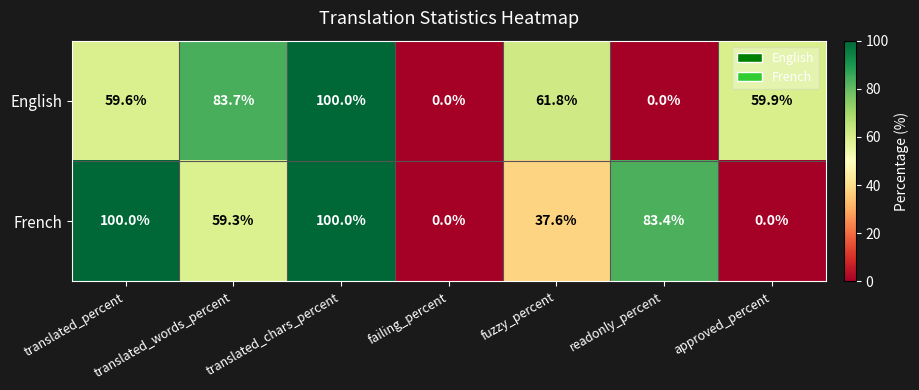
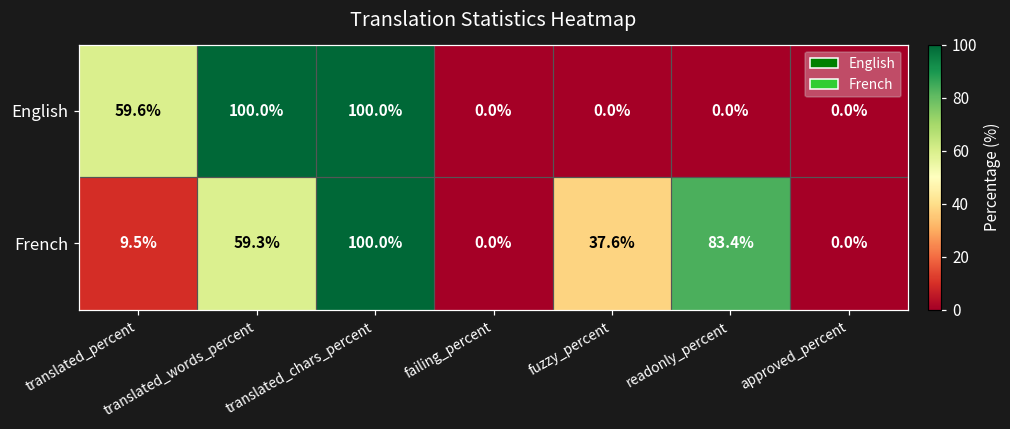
  {
    "English": {
      "translated_percent": "59.6%",
-     "translated_words_percent": "83.7%",
+     "translated_words_percent": "100.0%",
      "translated_chars_percent": "100.0%",
      "failing_percent": "0.0%",
-     "fuzzy_percent": "61.8%",
+     "fuzzy_percent": "0.0%",
      "readonly_percent": "0.0%",
-     "approved_percent": "59.9%"
+     "approved_percent": "0.0%"
    },
    "French": {
-     "translated_percent": "100.0%",
+     "translated_percent": "9.5%",
      "translated_words_percent": "59.3%",
      "translated_chars_percent": "100.0%",
      "failing_percent": "0.0%",
      "fuzzy_percent": "37.6%",
      "readonly_percent": "83.4%",
      "approved_percent": "0.0%"
    }
  }
